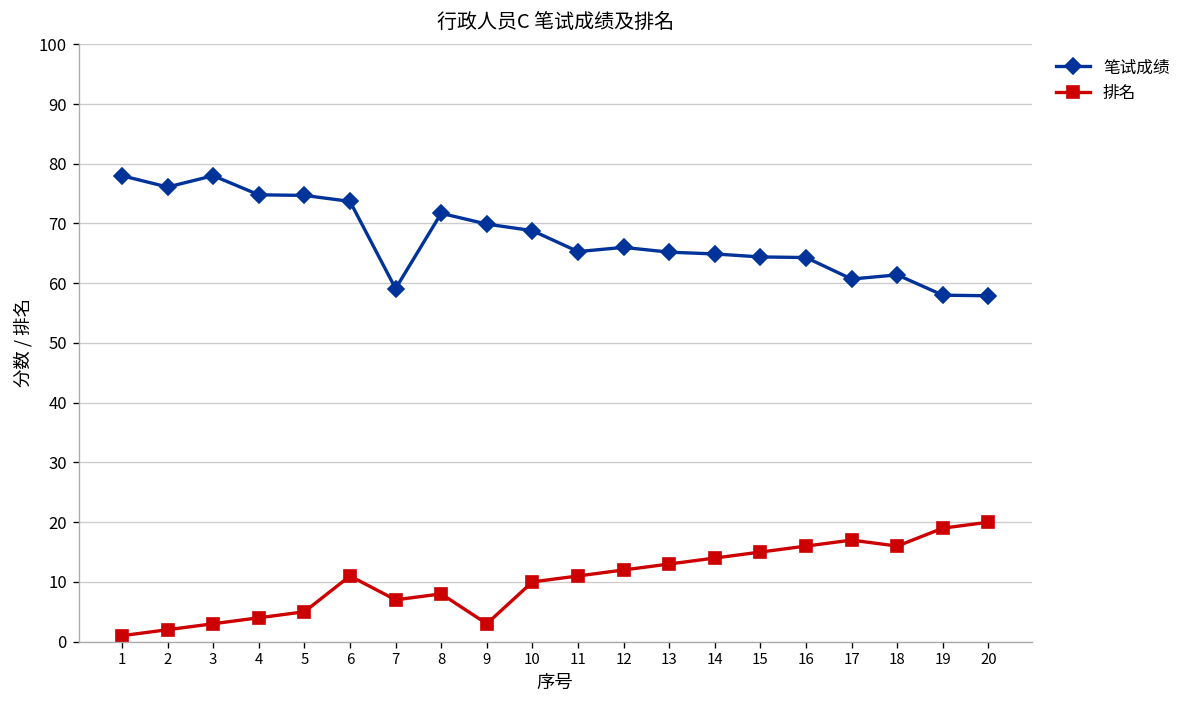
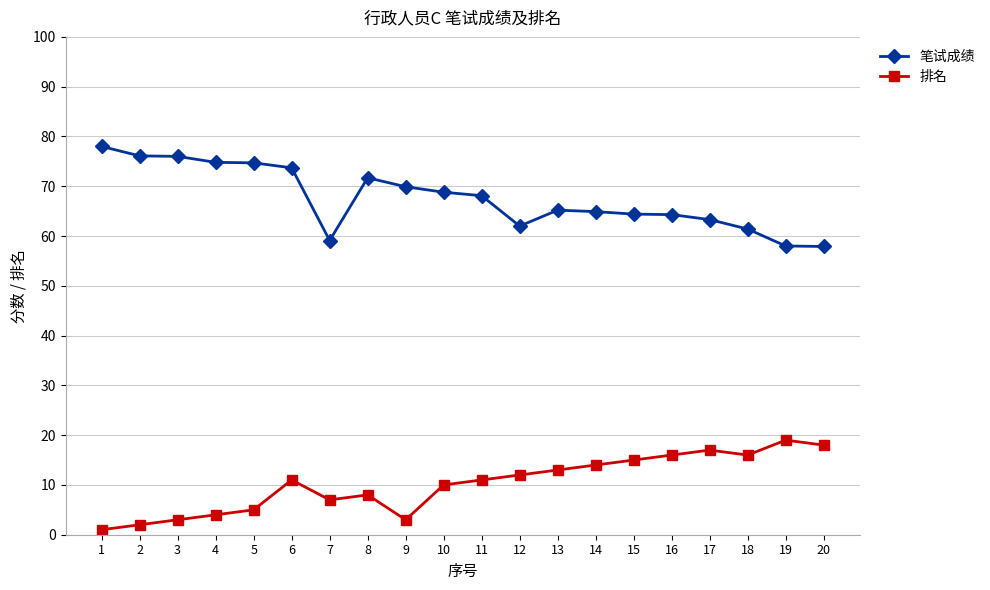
  {
    "笔试成绩": {
      "1": 78,
      "2": 76,
-     "3": 78,
+     "3": 76,
      "4": 75,
      "5": 75,
      "6": 74,
      "7": 59,
      "8": 72,
      "9": 70,
      "10": 69,
-     "11": 65,
-     "12": 66,
+     "11": 68,
+     "12": 62,
      "13": 65,
      "14": 65,
      "15": 64,
      "16": 64,
-     "17": 61,
+     "17": 63,
      "18": 61,
      "19": 58,
      "20": 58
    },
    "排名": {
      "1": 1,
      "2": 2,
      "3": 3,
      "4": 4,
      "5": 5,
      "6": 11,
      "7": 7,
      "8": 8,
      "9": 3,
      "10": 10,
      "11": 11,
      "12": 12,
      "13": 13,
      "14": 14,
      "15": 15,
      "16": 16,
      "17": 17,
      "18": 16,
      "19": 19,
-     "20": 20
+     "20": 18
    }
  }
